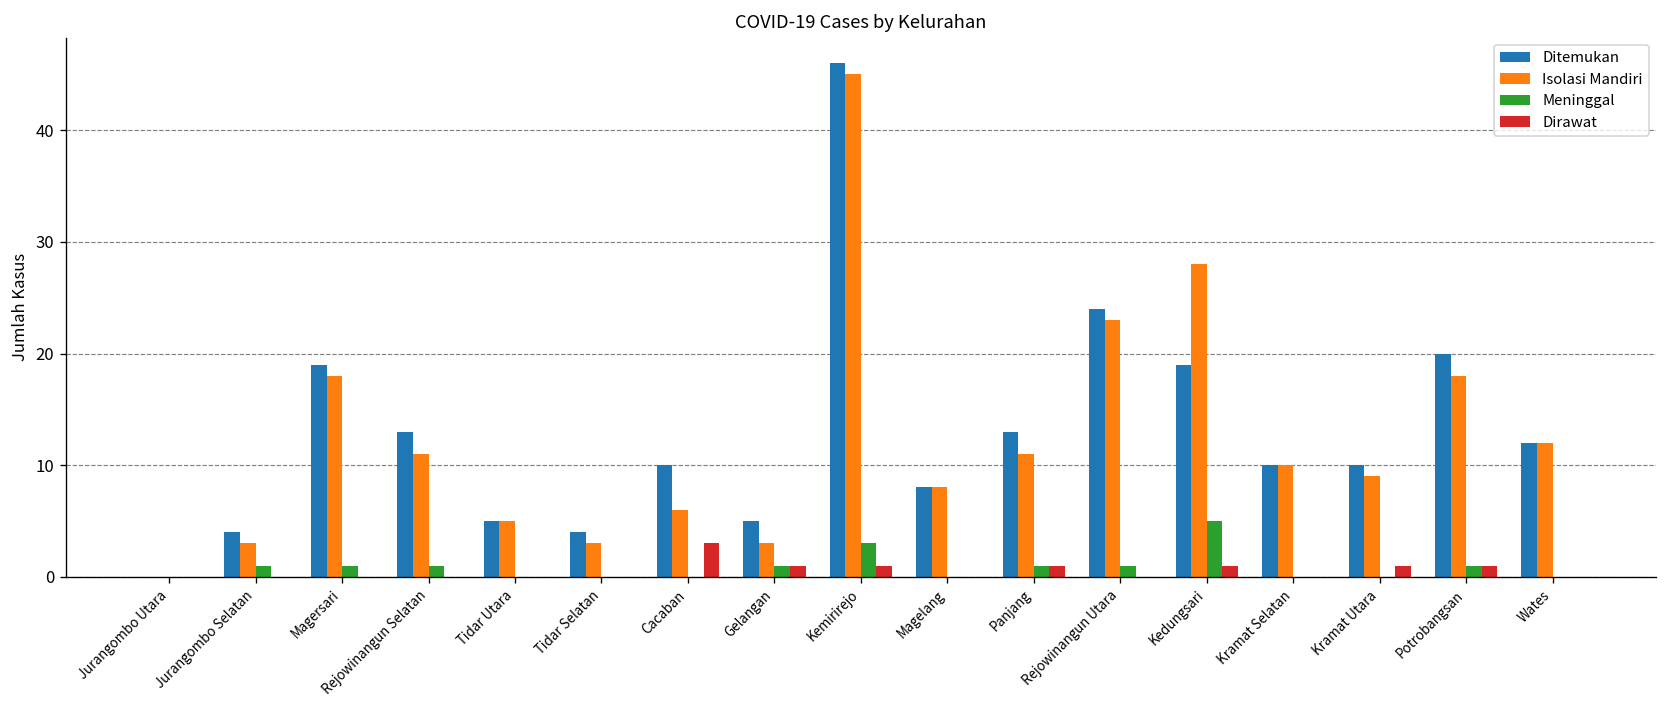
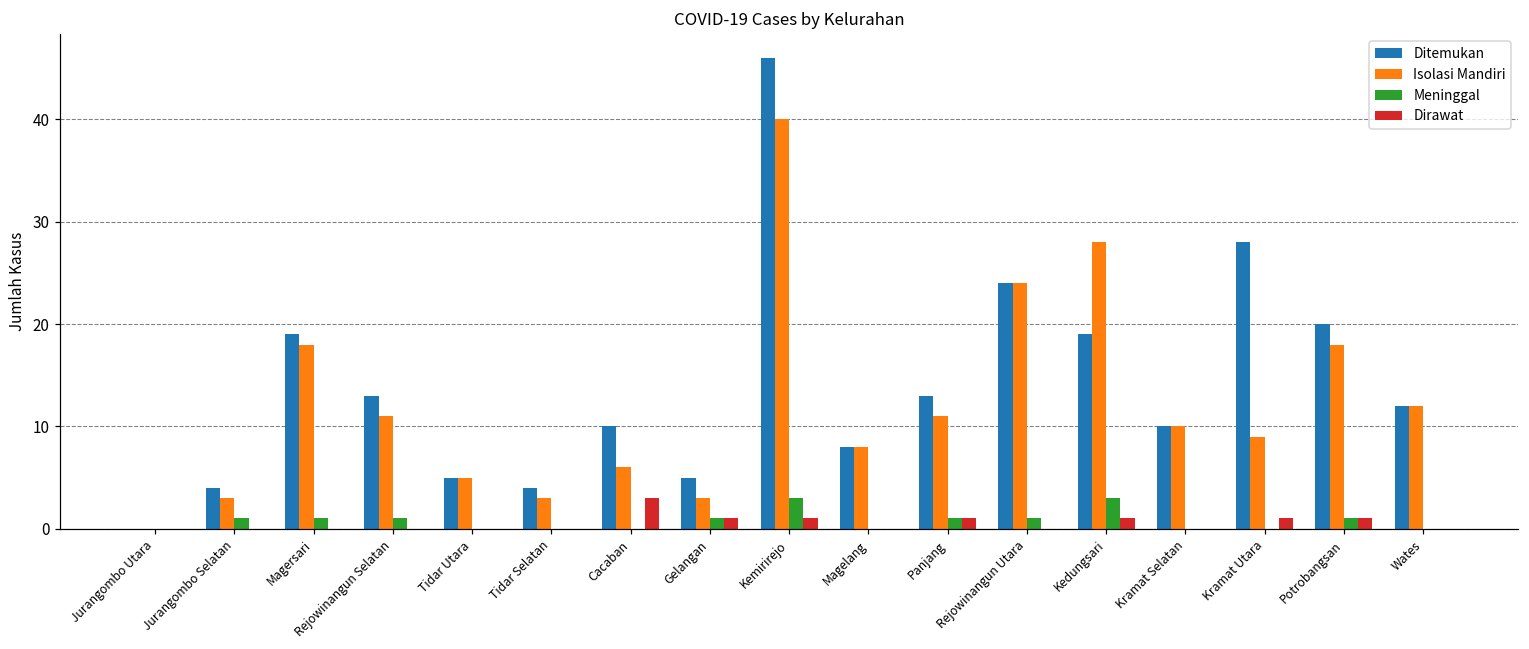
  {
    "Ditemukan": {
      "Jurangombo Utara": 0,
      "Jurangombo Selatan": 4,
      "Magersari": 19,
      "Rejowinangun Selatan": 13,
      "Tidar Utara": 5,
      "Tidar Selatan": 4,
      "Cacaban": 10,
      "Gelangan": 5,
      "Kemirirejo": 46,
      "Magelang": 8,
      "Panjang": 13,
      "Rejowinangun Utara": 24,
      "Kedungsari": 19,
      "Kramat Selatan": 10,
-     "Kramat Utara": 10,
+     "Kramat Utara": 28,
      "Potrobangsan": 20,
      "Wates": 12
    },
    "Isolasi Mandiri": {
      "Jurangombo Utara": 0,
      "Jurangombo Selatan": 3,
      "Magersari": 18,
      "Rejowinangun Selatan": 11,
      "Tidar Utara": 5,
      "Tidar Selatan": 3,
      "Cacaban": 6,
      "Gelangan": 3,
-     "Kemirirejo": 45,
+     "Kemirirejo": 40,
      "Magelang": 8,
      "Panjang": 11,
-     "Rejowinangun Utara": 23,
+     "Rejowinangun Utara": 24,
      "Kedungsari": 28,
      "Kramat Selatan": 10,
      "Kramat Utara": 9,
      "Potrobangsan": 18,
      "Wates": 12
    },
    "Meninggal": {
      "Jurangombo Utara": 0,
      "Jurangombo Selatan": 1,
      "Magersari": 1,
      "Rejowinangun Selatan": 1,
      "Tidar Utara": 0,
      "Tidar Selatan": 0,
      "Cacaban": 0,
      "Gelangan": 1,
      "Kemirirejo": 3,
      "Magelang": 0,
      "Panjang": 1,
      "Rejowinangun Utara": 1,
-     "Kedungsari": 5,
+     "Kedungsari": 3,
      "Kramat Selatan": 0,
      "Kramat Utara": 0,
      "Potrobangsan": 1,
      "Wates": 0
    },
    "Dirawat": {
      "Jurangombo Utara": 0,
      "Jurangombo Selatan": 0,
      "Magersari": 0,
      "Rejowinangun Selatan": 0,
      "Tidar Utara": 0,
      "Tidar Selatan": 0,
      "Cacaban": 3,
      "Gelangan": 1,
      "Kemirirejo": 1,
      "Magelang": 0,
      "Panjang": 1,
      "Rejowinangun Utara": 0,
      "Kedungsari": 1,
      "Kramat Selatan": 0,
      "Kramat Utara": 1,
      "Potrobangsan": 1,
      "Wates": 0
    }
  }
